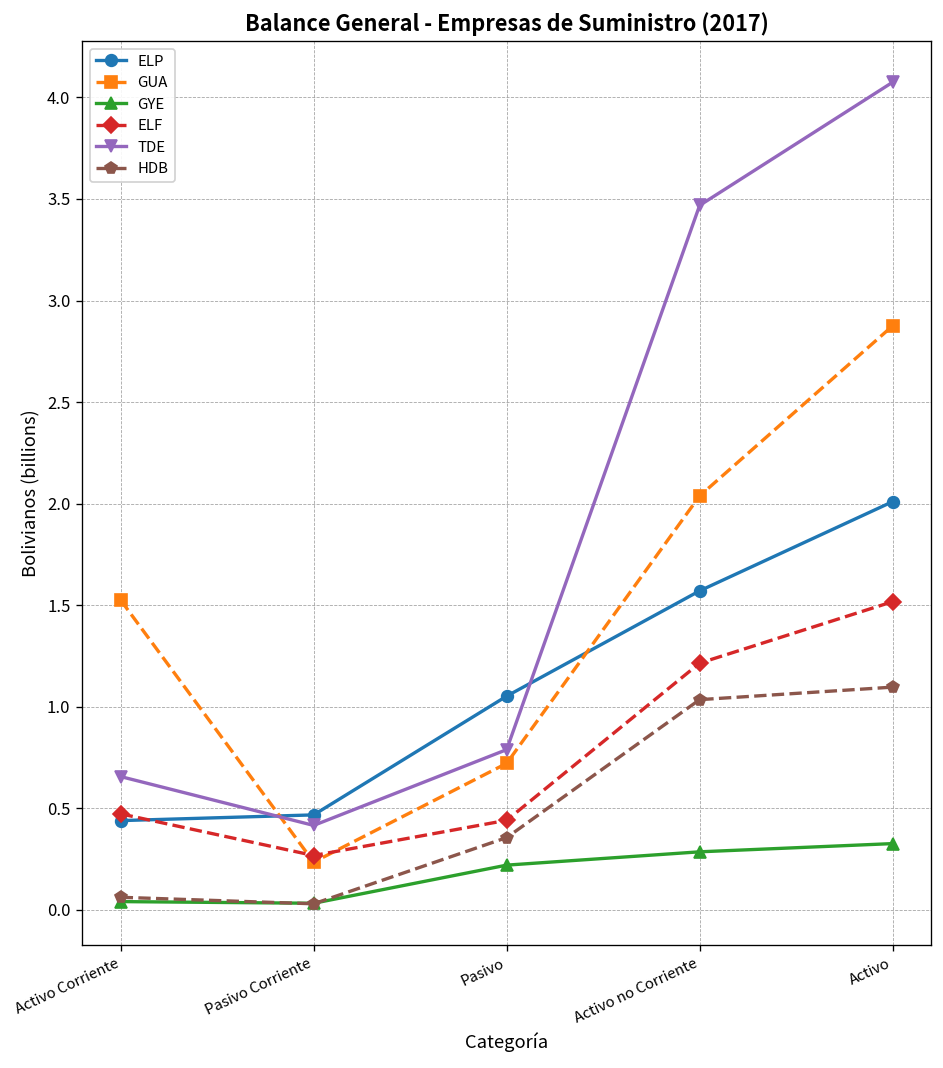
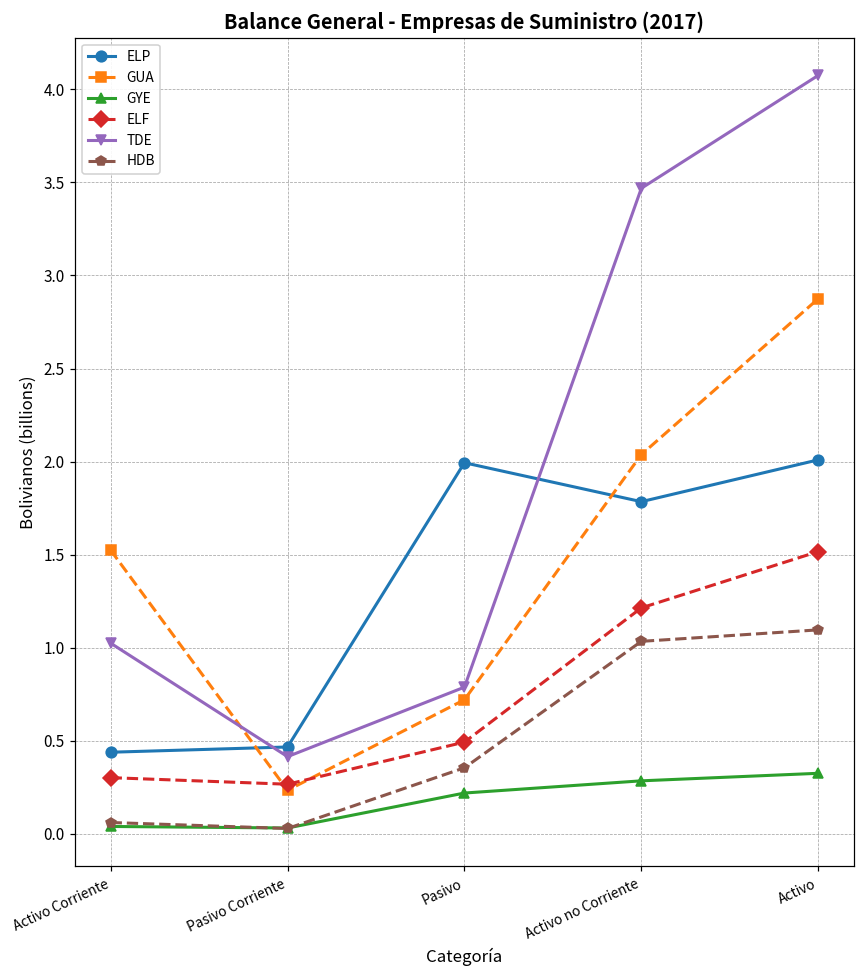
  {
    "ELP": {
      "Activo Corriente": 0.44,
      "Pasivo Corriente": 0.47,
-     "Pasivo": 1.05,
-     "Activo no Corriente": 1.57,
+     "Pasivo": 1.99,
+     "Activo no Corriente": 1.79,
      "Activo": 2.01
    },
    "GUA": {
      "Activo Corriente": 1.52,
      "Pasivo Corriente": 0.23,
      "Pasivo": 0.72,
      "Activo no Corriente": 2.04,
      "Activo": 2.88
    },
    "GYE": {
      "Activo Corriente": 0.04,
      "Pasivo": 0.22,
      "Activo no Corriente": 0.29,
      "Activo": 0.33
    },
    "ELF": {
-     "Activo Corriente": 0.47,
+     "Activo Corriente": 0.30,
      "Pasivo Corriente": 0.27,
-     "Pasivo": 0.44,
+     "Pasivo": 0.49,
      "Activo no Corriente": 1.21,
      "Activo": 1.52
    },
    "TDE": {
-     "Activo Corriente": 0.66,
+     "Activo Corriente": 1.03,
      "Pasivo Corriente": 0.42,
      "Pasivo": 0.79,
      "Activo no Corriente": 3.47,
      "Activo": 4.07
    },
    "HDB": {
      "Activo Corriente": 0.06,
      "Pasivo": 0.36,
      "Activo no Corriente": 1.03,
      "Activo": 1.10
    }
  }
